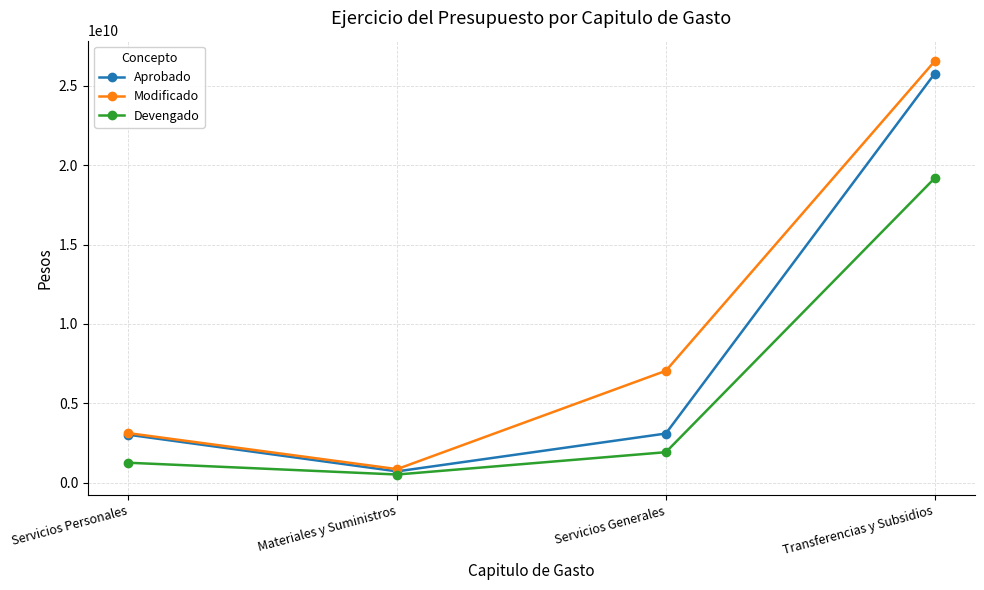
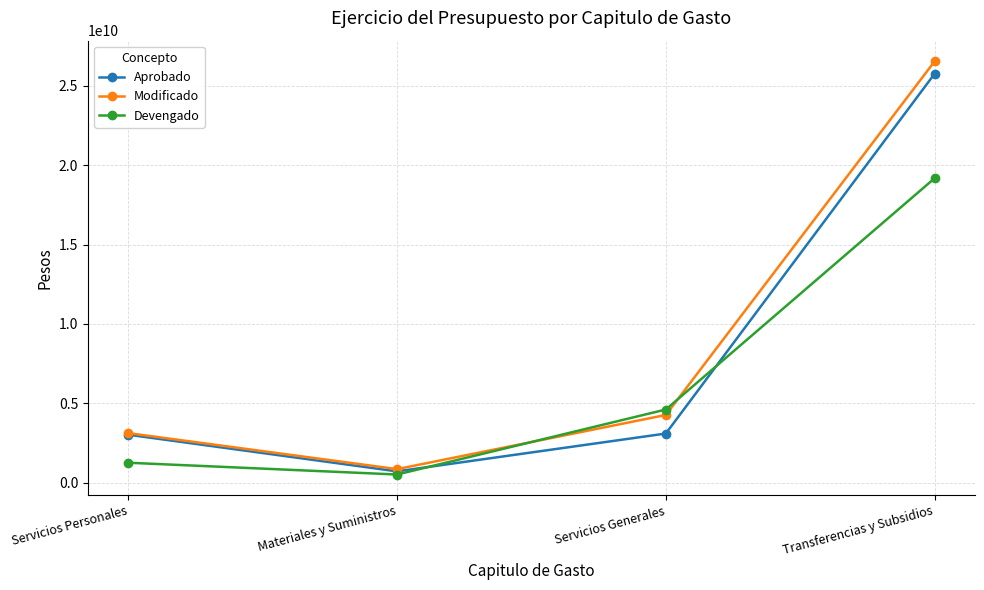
  {
    "Aprobado": {
      "Servicios Generales": 3100000000,
      "Transferencias y Subsidios": 25800000000
    },
    "Modificado": {
-     "Servicios Generales": 7000000000,
+     "Servicios Generales": 4300000000,
      "Transferencias y Subsidios": 26500000000
    },
    "Devengado": {
      "Servicios Personales": 1200000000,
      "Materiales y Suministros": 500000000,
-     "Servicios Generales": 1900000000,
+     "Servicios Generales": 4600000000,
      "Transferencias y Subsidios": 19200000000
    }
  }
